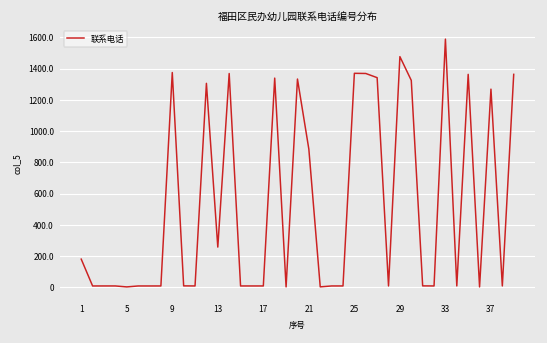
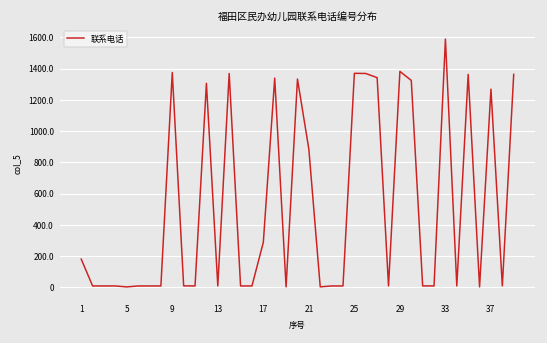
  {
    "1": 180,
    "5": 0,
    "9": 1380,
-   "13": 260,
-   "17": 10,
+   "13": 10,
+   "17": 290,
    "21": 880,
    "25": 1370,
-   "29": 1480,
+   "29": 1380,
    "33": 1590,
    "37": 1270
  }
